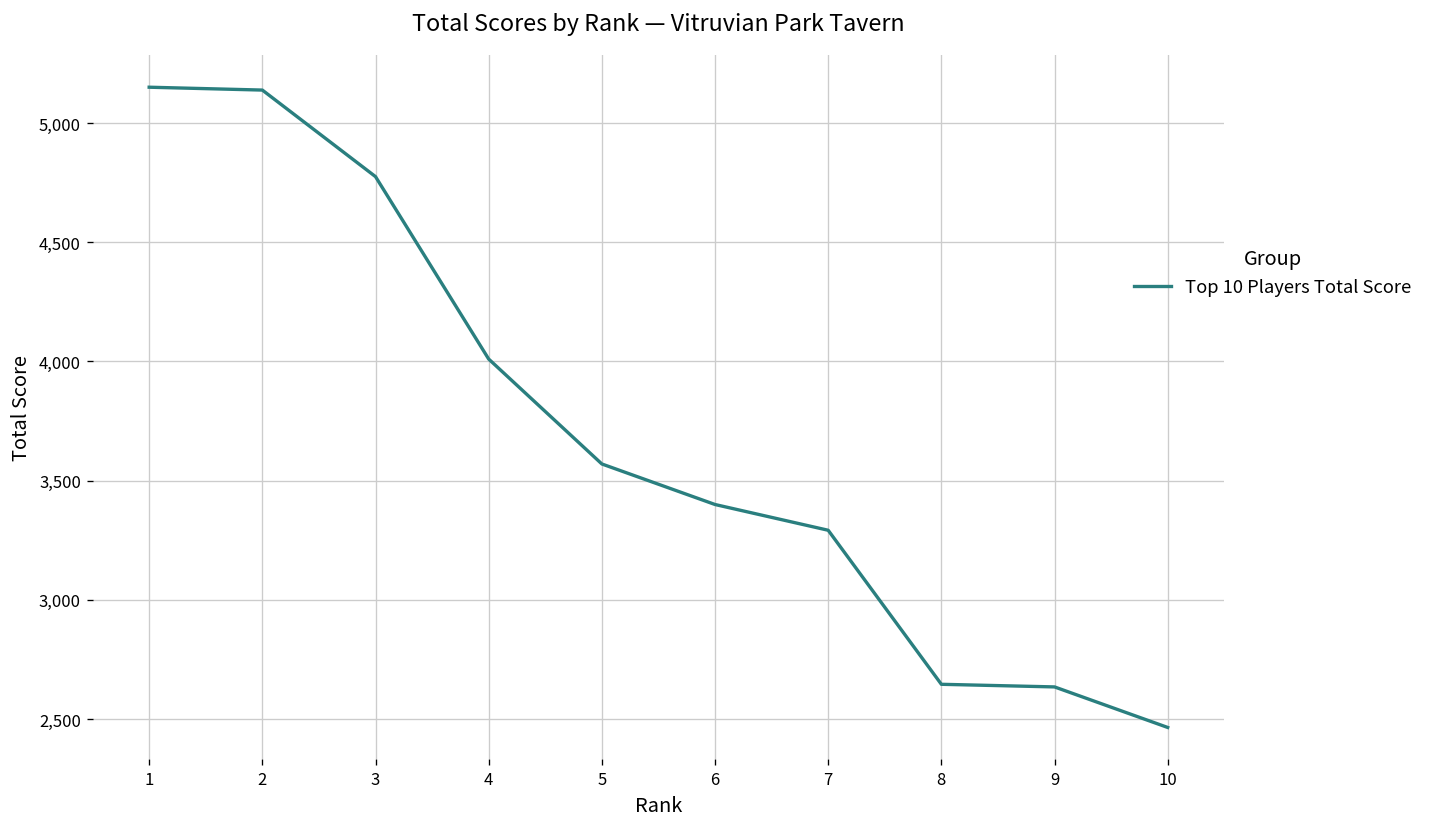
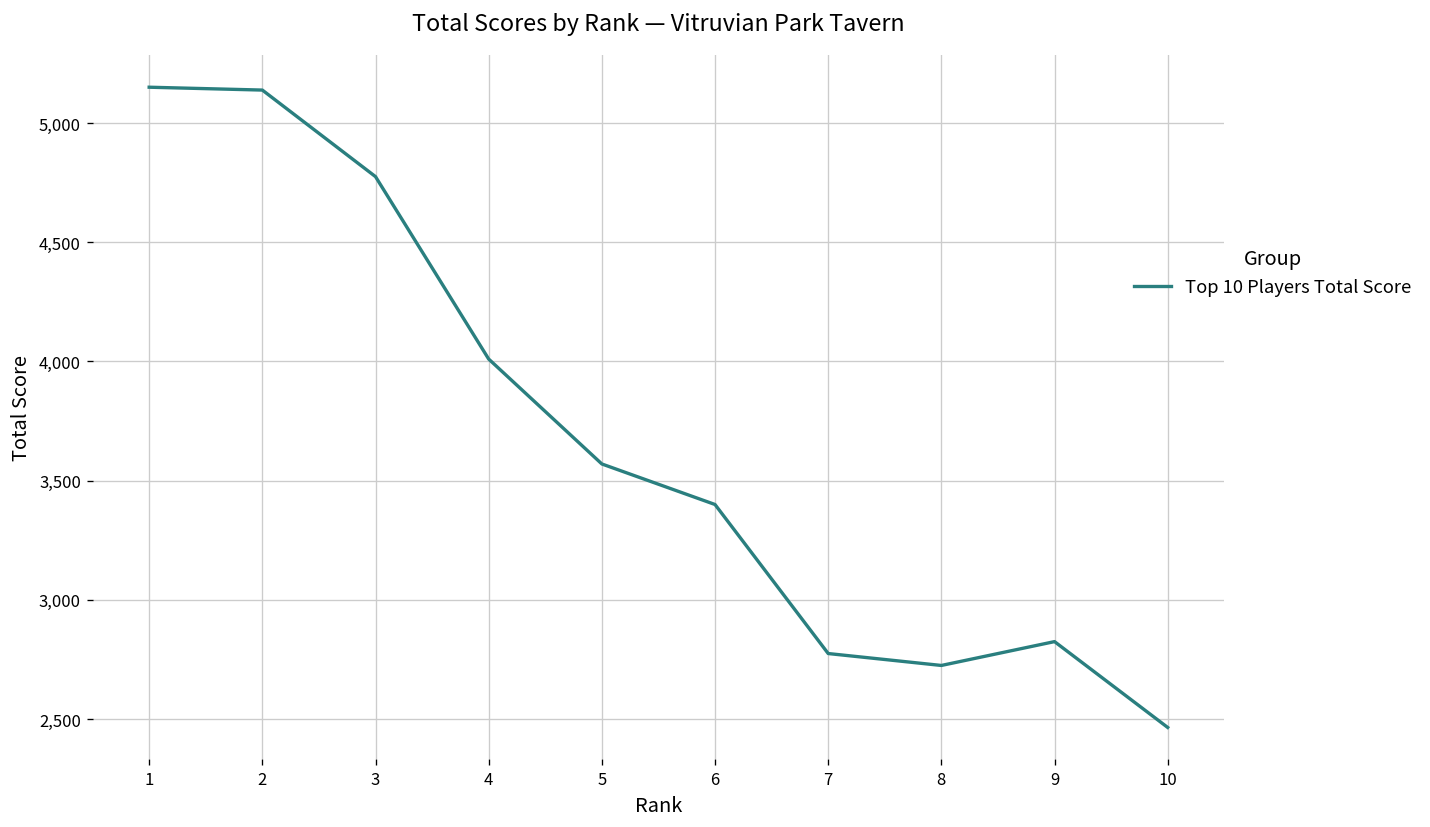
  {
    "1": "5,150",
    "2": "5,140",
    "3": "4,780",
    "4": "4,010",
    "5": "3,570",
    "6": "3,400",
-   "7": "3,290",
-   "8": "2,650",
-   "9": "2,640",
+   "7": "2,780",
+   "8": "2,730",
+   "9": "2,830",
    "10": "2,470"
  }
